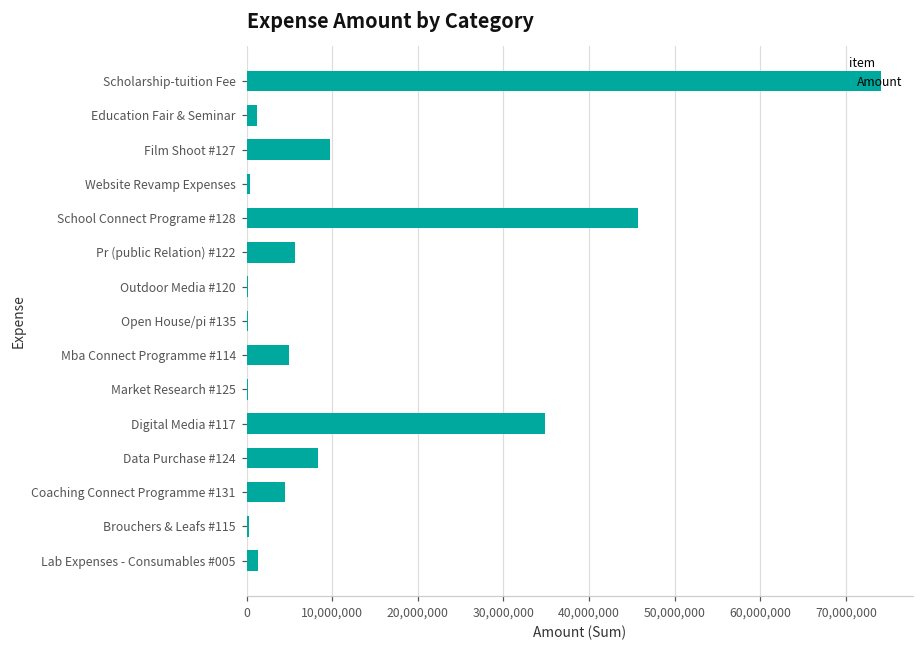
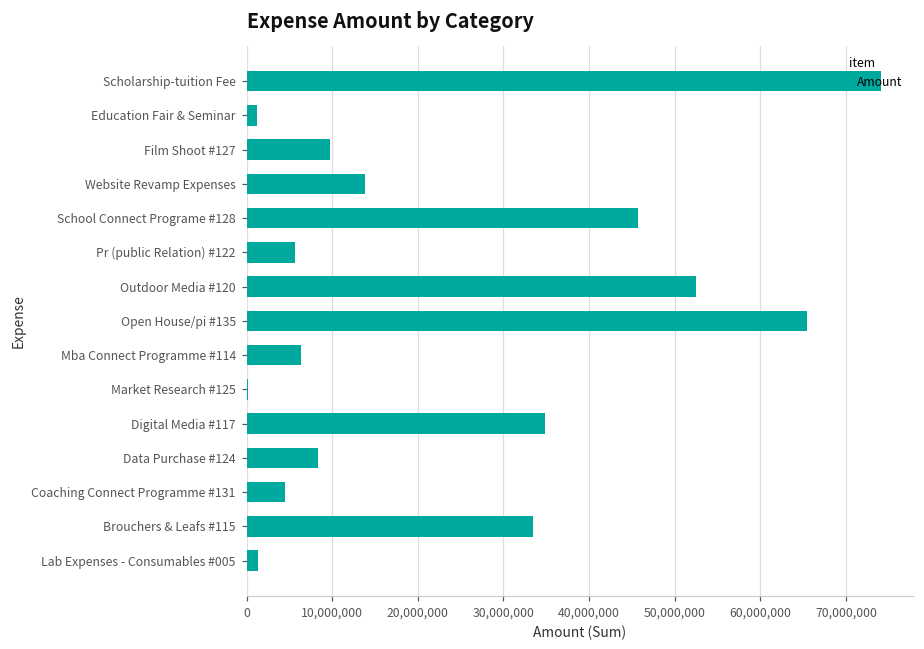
  {
    "Scholarship-tuition Fee": "74,000,000",
    "Education Fair & Seminar": "1,000,000",
    "Film Shoot #127": "10,000,000",
-   "Website Revamp Expenses": "0",
+   "Website Revamp Expenses": "14,000,000",
    "School Connect Programe #128": "46,000,000",
    "Pr (public Relation) #122": "6,000,000",
-   "Outdoor Media #120": "0",
-   "Open House/pi #135": "0",
-   "Mba Connect Programme #114": "5,000,000",
+   "Outdoor Media #120": "52,000,000",
+   "Open House/pi #135": "65,000,000",
+   "Mba Connect Programme #114": "6,000,000",
    "Digital Media #117": "35,000,000",
    "Data Purchase #124": "8,000,000",
    "Coaching Connect Programme #131": "5,000,000",
-   "Brouchers & Leafs #115": "0",
+   "Brouchers & Leafs #115": "33,000,000",
    "Lab Expenses - Consumables #005": "1,000,000"
  }
